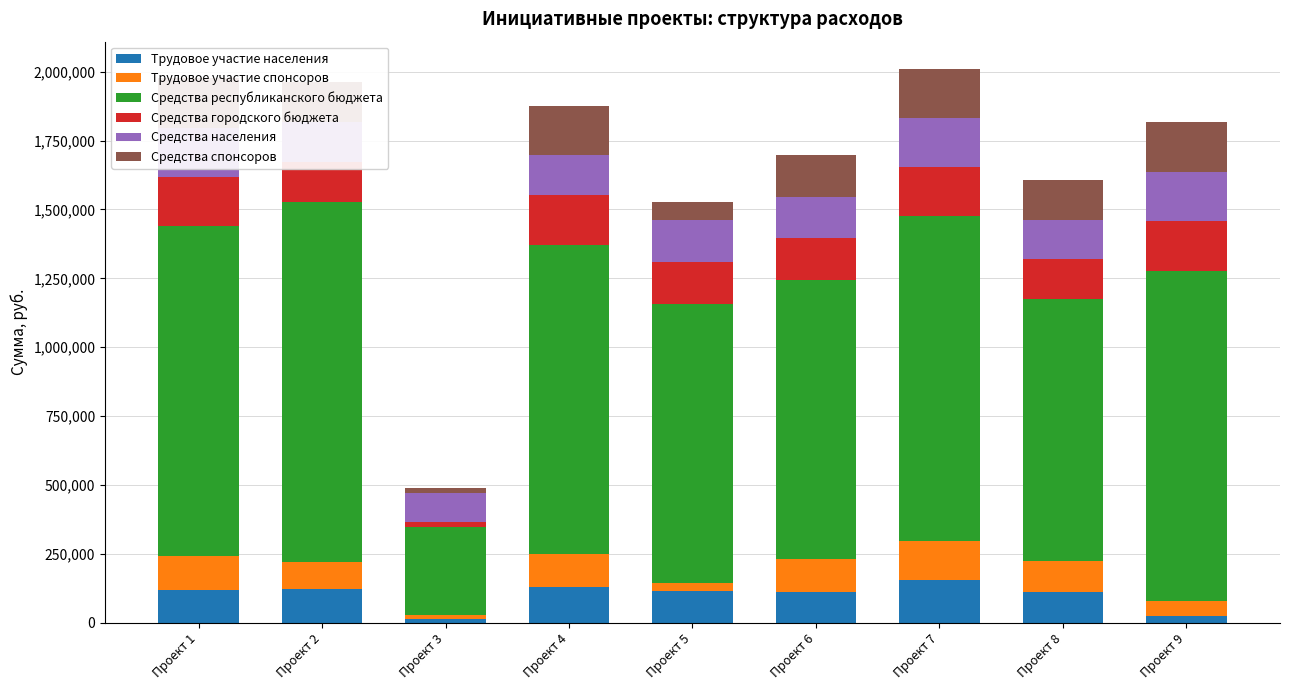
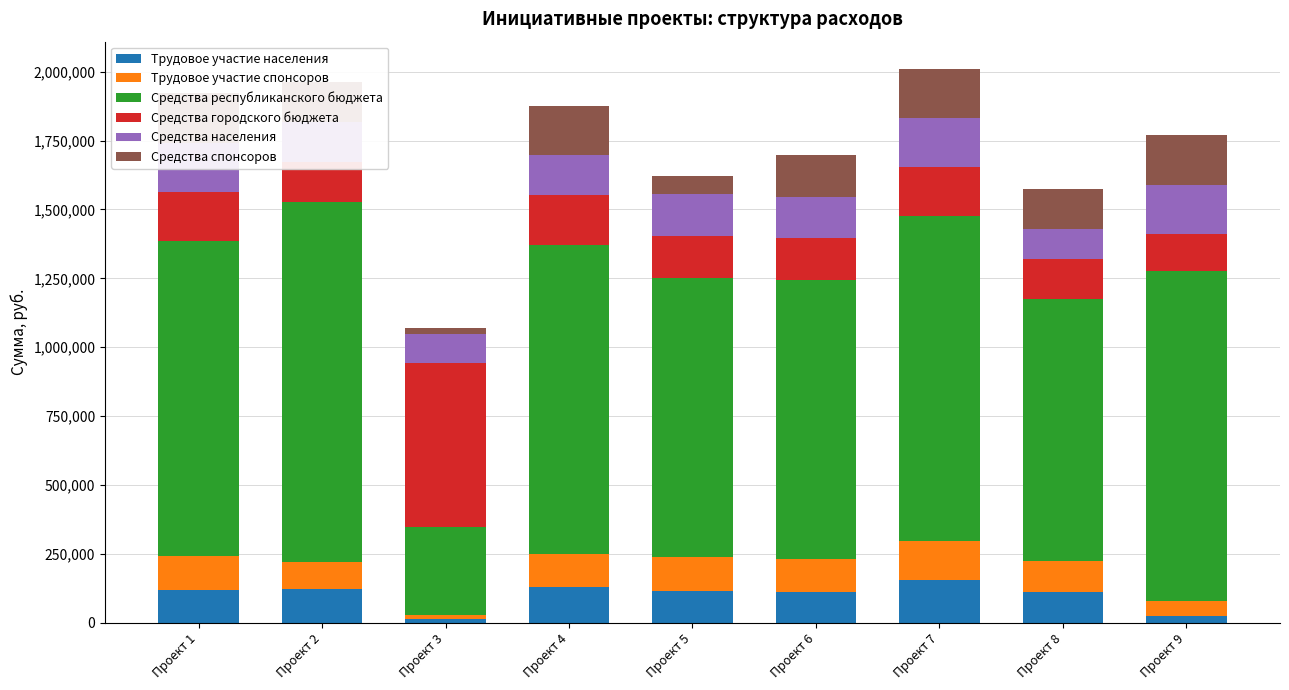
  {
    "Трудовое участие населения": {
      "Проект 1": "120,000",
      "Проект 2": "120,000",
      "Проект 3": "10,000",
      "Проект 4": "130,000",
      "Проект 5": "120,000",
      "Проект 6": "110,000",
      "Проект 7": "160,000",
      "Проект 8": "110,000",
      "Проект 9": "20,000"
    },
    "Трудовое участие спонсоров": {
      "Проект 1": "120,000",
      "Проект 2": "100,000",
      "Проект 3": "10,000",
      "Проект 4": "120,000",
-     "Проект 5": "30,000",
+     "Проект 5": "120,000",
      "Проект 6": "120,000",
      "Проект 7": "140,000",
      "Проект 8": "110,000",
      "Проект 9": "50,000"
    },
    "Средства республиканского бюджета": {
-     "Проект 1": "1,200,000",
+     "Проект 1": "1,140,000",
      "Проект 2": "1,310,000",
      "Проект 3": "320,000",
      "Проект 4": "1,120,000",
      "Проект 5": "1,010,000",
      "Проект 6": "1,010,000",
      "Проект 7": "1,180,000",
      "Проект 8": "950,000",
      "Проект 9": "1,200,000"
    },
    "Средства городского бюджета": {
      "Проект 1": "180,000",
-     "Проект 3": "20,000",
+     "Проект 3": "600,000",
      "Проект 4": "180,000",
      "Проект 5": "150,000",
      "Проект 6": "150,000",
      "Проект 7": "180,000",
      "Проект 8": "140,000",
-     "Проект 9": "180,000"
+     "Проект 9": "130,000"
    },
    "Средства населения": {
      "Проект 3": "110,000",
      "Проект 4": "150,000",
      "Проект 5": "150,000",
      "Проект 6": "150,000",
      "Проект 7": "180,000",
-     "Проект 8": "140,000",
+     "Проект 8": "110,000",
      "Проект 9": "180,000"
    },
    "Средства спонсоров": {
      "Проект 3": "20,000",
      "Проект 4": "180,000",
      "Проект 5": "70,000",
      "Проект 6": "150,000",
      "Проект 7": "180,000",
      "Проект 8": "140,000",
      "Проект 9": "180,000"
    }
  }
